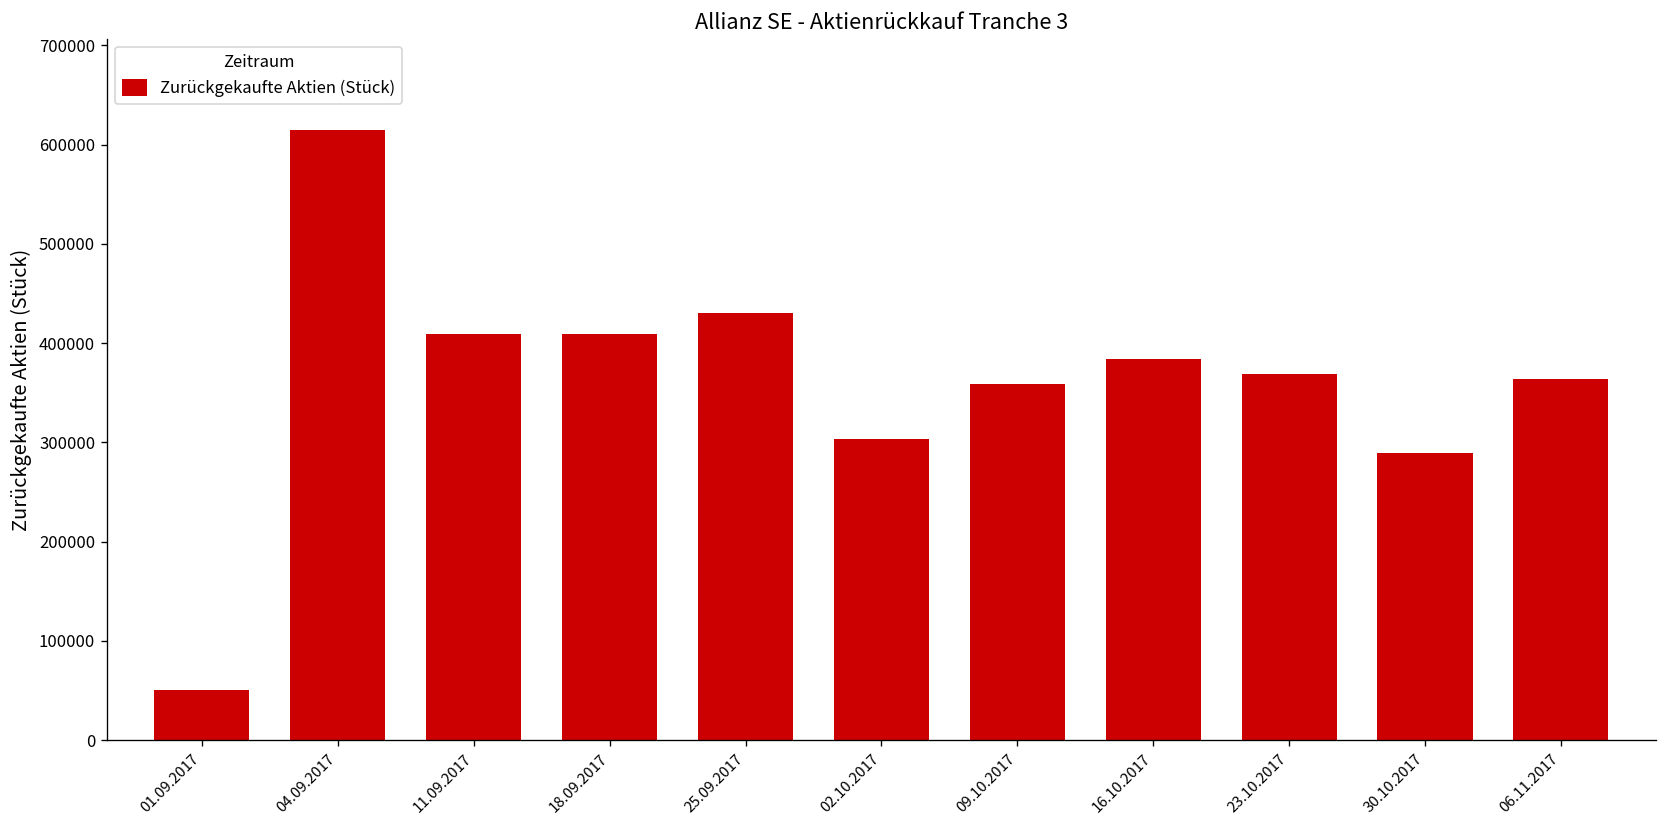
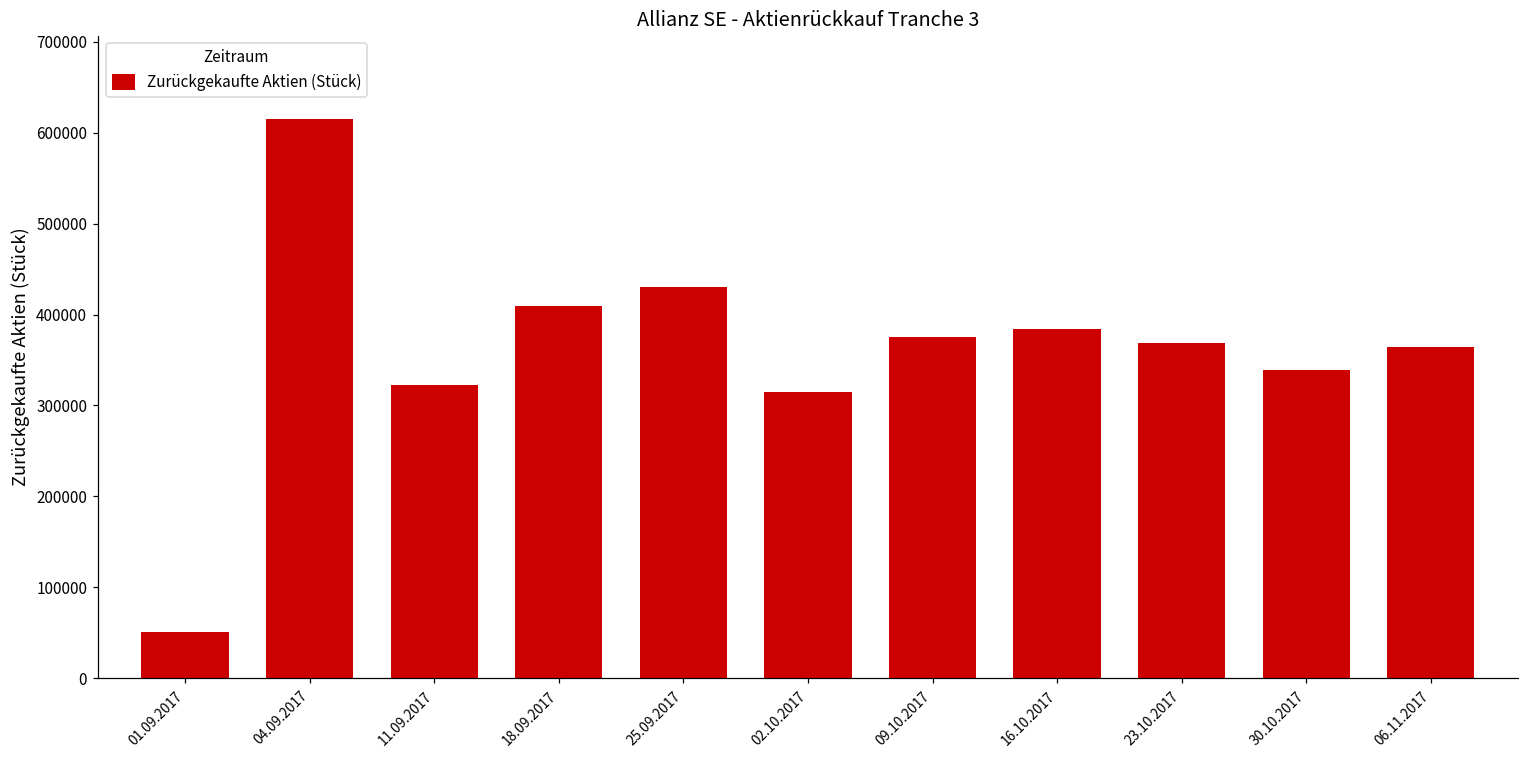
  {
    "01.09.2017": 50000,
    "04.09.2017": 610000,
-   "11.09.2017": 410000,
+   "11.09.2017": 320000,
    "18.09.2017": 410000,
    "25.09.2017": 430000,
-   "02.10.2017": 300000,
-   "09.10.2017": 360000,
+   "02.10.2017": 310000,
+   "09.10.2017": 380000,
    "16.10.2017": 380000,
    "23.10.2017": 370000,
-   "30.10.2017": 290000,
+   "30.10.2017": 340000,
    "06.11.2017": 360000
  }
